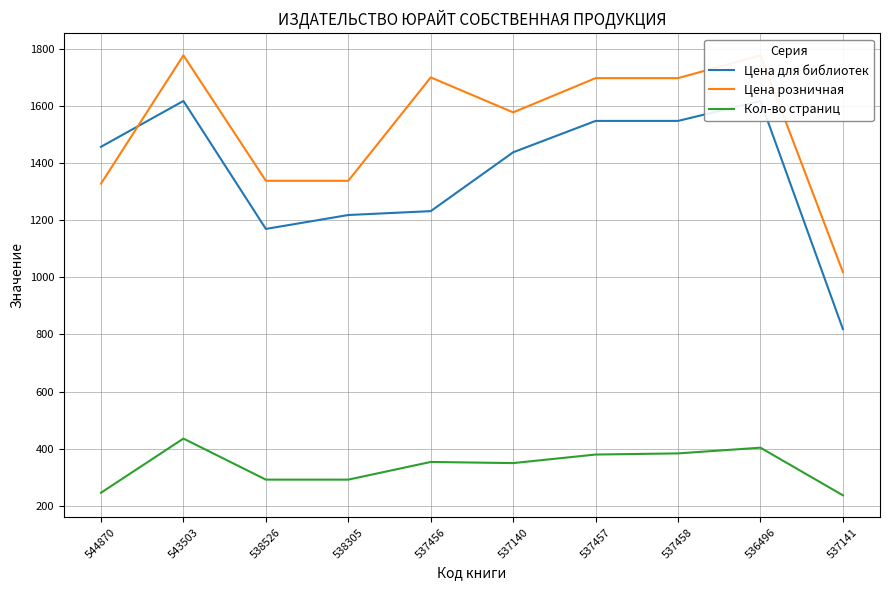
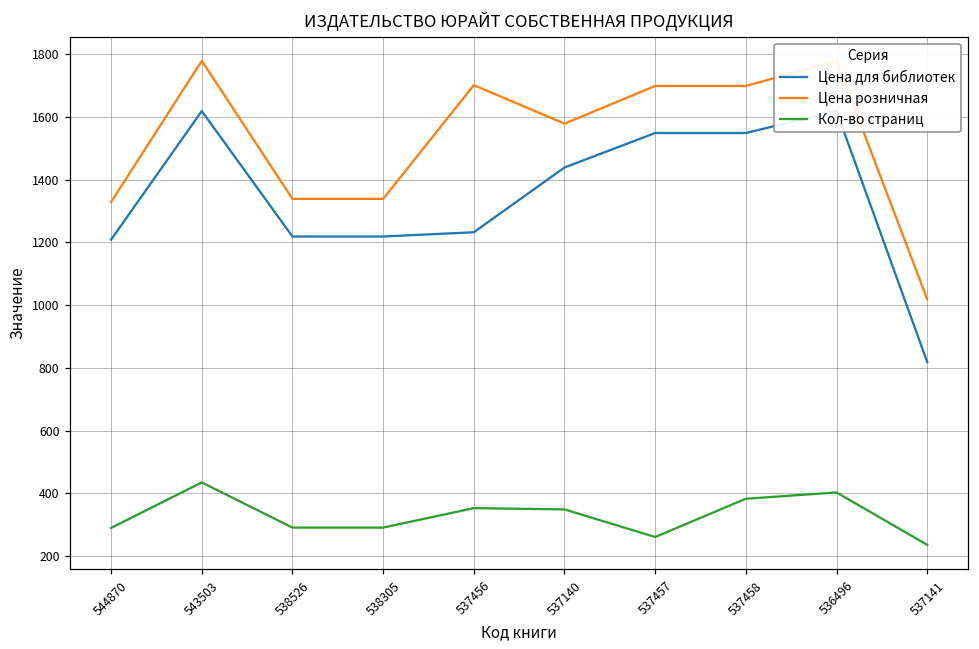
  {
    "Цена для библиотек": {
-     "544870": 1460,
+     "544870": 1210,
      "543503": 1620,
-     "538526": 1170,
+     "538526": 1220,
      "538305": 1220,
      "537456": 1230,
      "537140": 1440,
      "537457": 1550,
      "537458": 1550,
      "537141": 820
    },
    "Цена розничная": {
      "544870": 1330,
      "543503": 1780,
      "538526": 1340,
      "538305": 1340,
      "537456": 1700,
      "537140": 1580,
      "537457": 1700,
      "537458": 1700,
      "537141": 1020
    },
    "Кол-во страниц": {
-     "544870": 250,
+     "544870": 290,
      "543503": 440,
      "538526": 290,
      "538305": 290,
      "537456": 350,
      "537140": 350,
-     "537457": 380,
+     "537457": 260,
      "537458": 380,
      "536496": 400,
      "537141": 240
    }
  }
